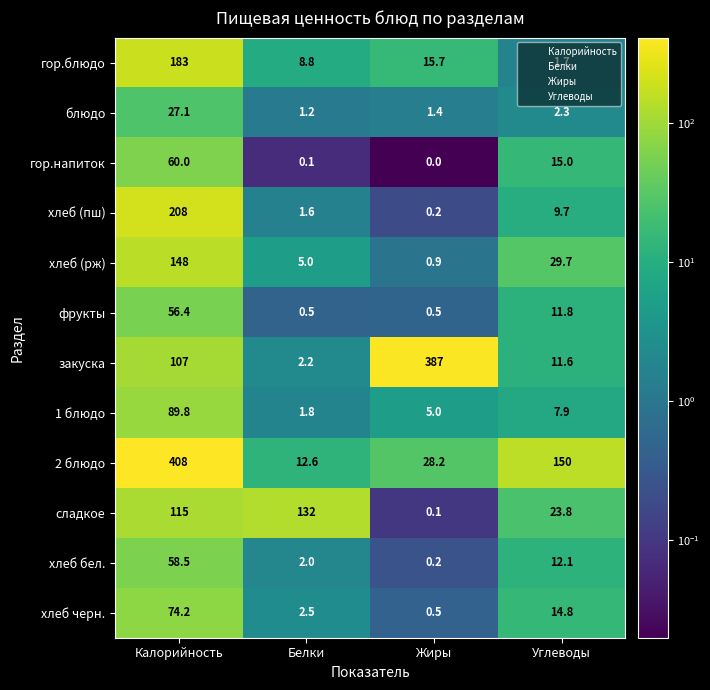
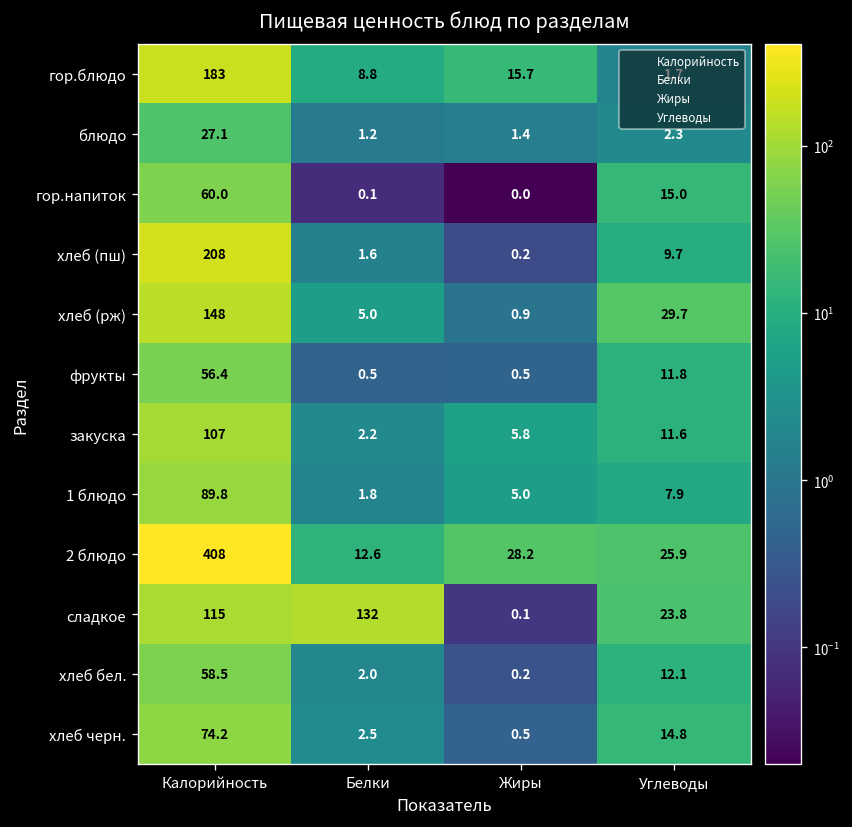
  {
    "гор.блюдо": {
      "Калорийность": 183,
      "Белки": 8.8,
      "Жиры": 15.7
    },
    "блюдо": {
      "Калорийность": 27.1,
      "Белки": 1.2,
      "Жиры": 1.4,
      "Углеводы": 2.3
    },
    "гор.напиток": {
      "Калорийность": 60.0,
      "Белки": 0.1,
      "Жиры": 0.0,
      "Углеводы": 15.0
    },
    "хлеб (пш)": {
      "Калорийность": 208,
      "Белки": 1.6,
      "Жиры": 0.2,
      "Углеводы": 9.7
    },
    "хлеб (рж)": {
      "Калорийность": 148,
      "Белки": 5.0,
      "Жиры": 0.9,
      "Углеводы": 29.7
    },
    "фрукты": {
      "Калорийность": 56.4,
      "Белки": 0.5,
      "Жиры": 0.5,
      "Углеводы": 11.8
    },
    "закуска": {
      "Калорийность": 107,
      "Белки": 2.2,
-     "Жиры": 387,
+     "Жиры": 5.8,
      "Углеводы": 11.6
    },
    "1 блюдо": {
      "Калорийность": 89.8,
      "Белки": 1.8,
      "Жиры": 5.0,
      "Углеводы": 7.9
    },
    "2 блюдо": {
      "Калорийность": 408,
      "Белки": 12.6,
      "Жиры": 28.2,
-     "Углеводы": 150
+     "Углеводы": 25.9
    },
    "сладкое": {
      "Калорийность": 115,
      "Белки": 132,
      "Жиры": 0.1,
      "Углеводы": 23.8
    },
    "хлеб бел.": {
      "Калорийность": 58.5,
      "Белки": 2.0,
      "Жиры": 0.2,
      "Углеводы": 12.1
    },
    "хлеб черн.": {
      "Калорийность": 74.2,
      "Белки": 2.5,
      "Жиры": 0.5,
      "Углеводы": 14.8
    }
  }
